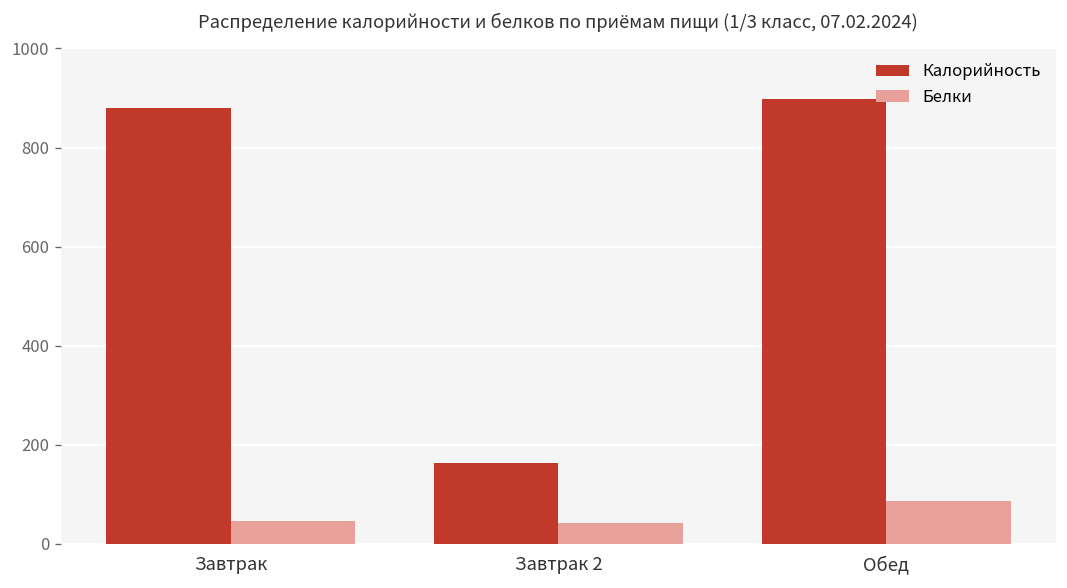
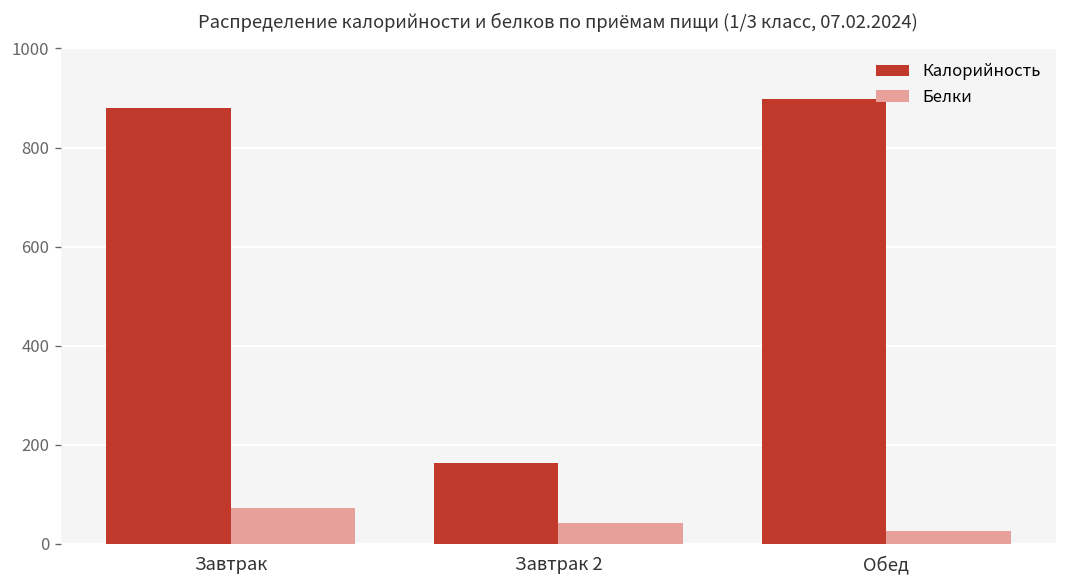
  {
    "Калорийность": {
      "Завтрак": 880,
      "Завтрак 2": 160,
      "Обед": 900
    },
    "Белки": {
-     "Завтрак": 50,
+     "Завтрак": 70,
      "Завтрак 2": 40,
-     "Обед": 90
+     "Обед": 30
    }
  }
